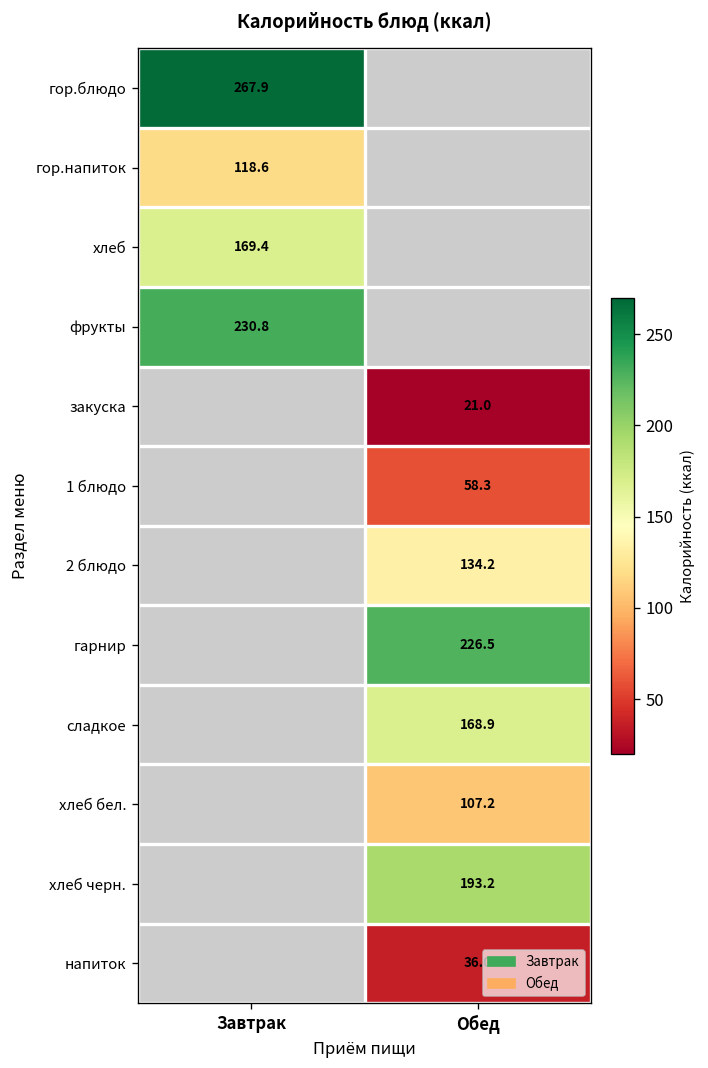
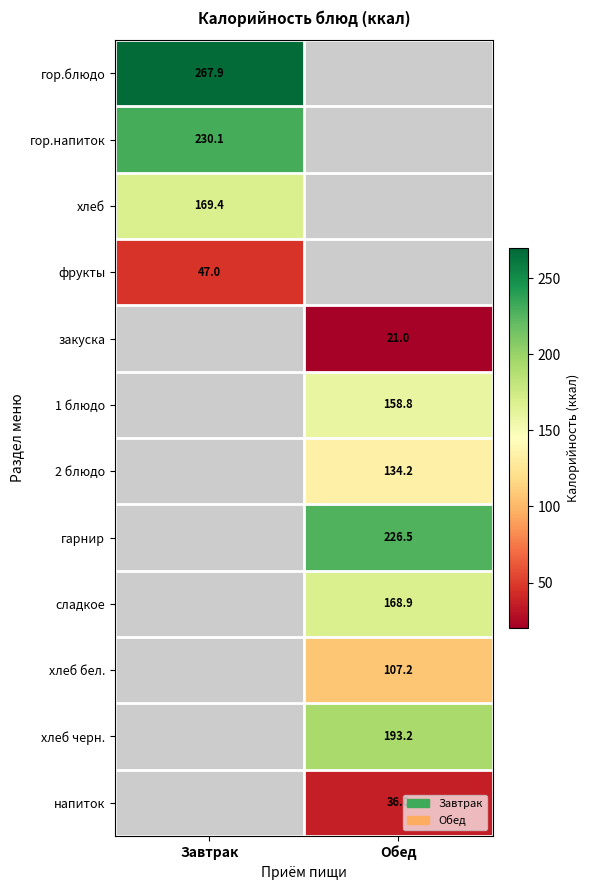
  {
    "гор.блюдо": {
      "Завтрак": 267.9
    },
    "гор.напиток": {
-     "Завтрак": 118.6
+     "Завтрак": 230.1
    },
    "хлеб": {
      "Завтрак": 169.4
    },
    "фрукты": {
-     "Завтрак": 230.8
+     "Завтрак": 47.0
    },
    "закуска": {
      "Обед": 21.0
    },
    "1 блюдо": {
-     "Обед": 58.3
+     "Обед": 158.8
    },
    "2 блюдо": {
      "Обед": 134.2
    },
    "гарнир": {
      "Обед": 226.5
    },
    "сладкое": {
      "Обед": 168.9
    },
    "хлеб бел.": {
      "Обед": 107.2
    },
    "хлеб черн.": {
      "Обед": 193.2
    }
  }
